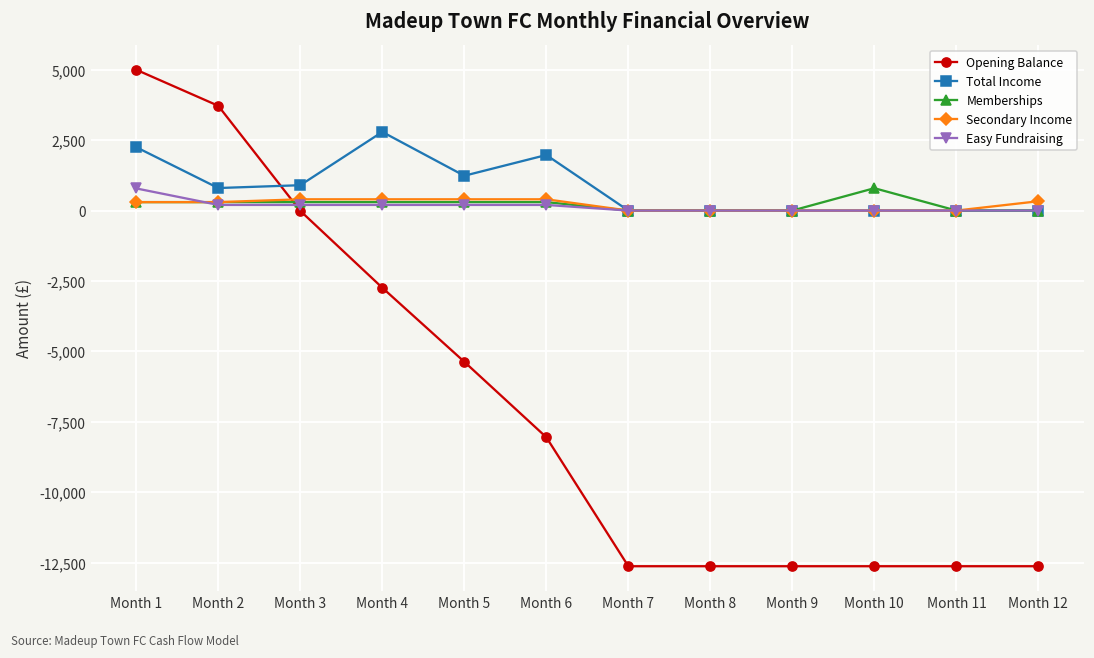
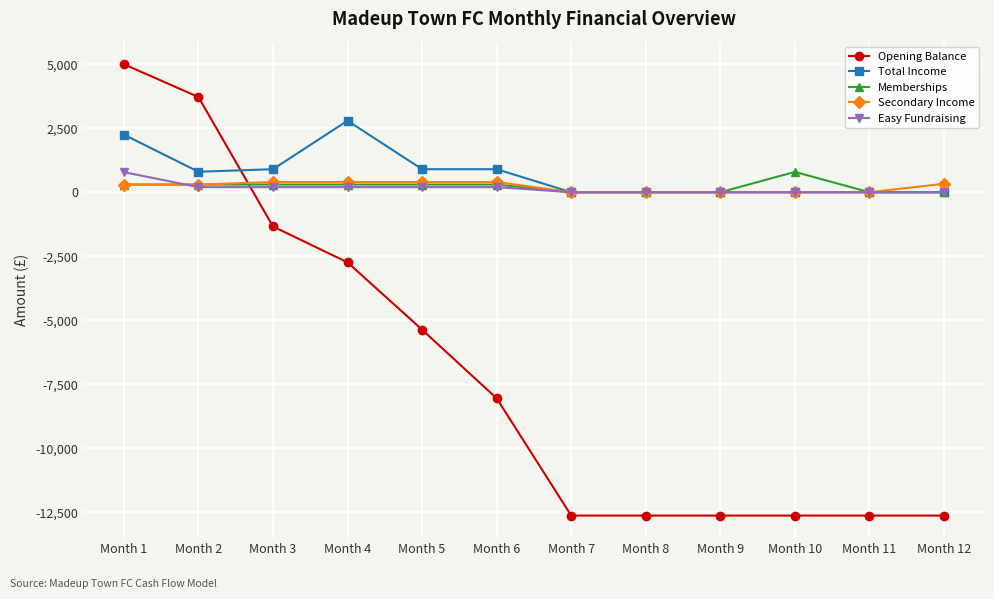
  {
    "Opening Balance": {
      "Month 1": "5,000",
      "Month 2": "3,700",
-     "Month 3": "0",
+     "Month 3": "-1,300",
      "Month 4": "-2,700",
      "Month 5": "-5,400",
      "Month 6": "-8,100",
      "Month 7": "-12,600",
      "Month 8": "-12,600",
      "Month 9": "-12,600",
      "Month 10": "-12,600",
      "Month 11": "-12,600",
      "Month 12": "-12,600"
    },
    "Total Income": {
      "Month 1": "2,300",
      "Month 2": "800",
      "Month 3": "900",
      "Month 4": "2,800",
-     "Month 5": "1,200",
-     "Month 6": "2,000"
+     "Month 5": "900",
+     "Month 6": "900"
    },
    "Memberships": {
      "Month 10": "800"
    },
    "Secondary Income": {
      "Month 3": "400",
      "Month 4": "400",
      "Month 5": "400",
      "Month 6": "400",
      "Month 12": "300"
    },
    "Easy Fundraising": {
      "Month 1": "800"
    }
  }
